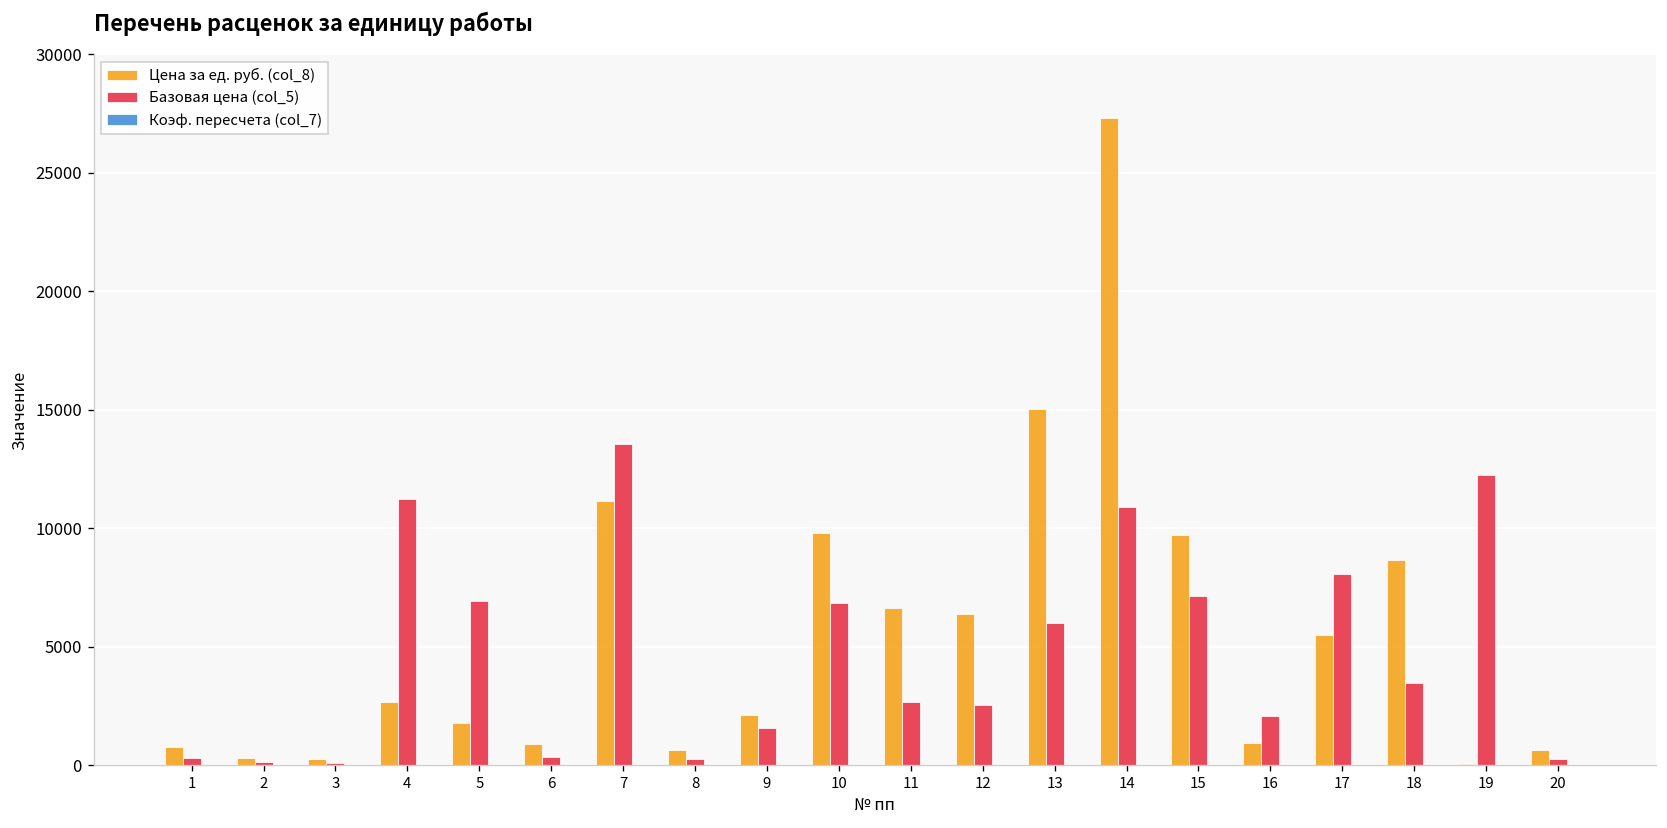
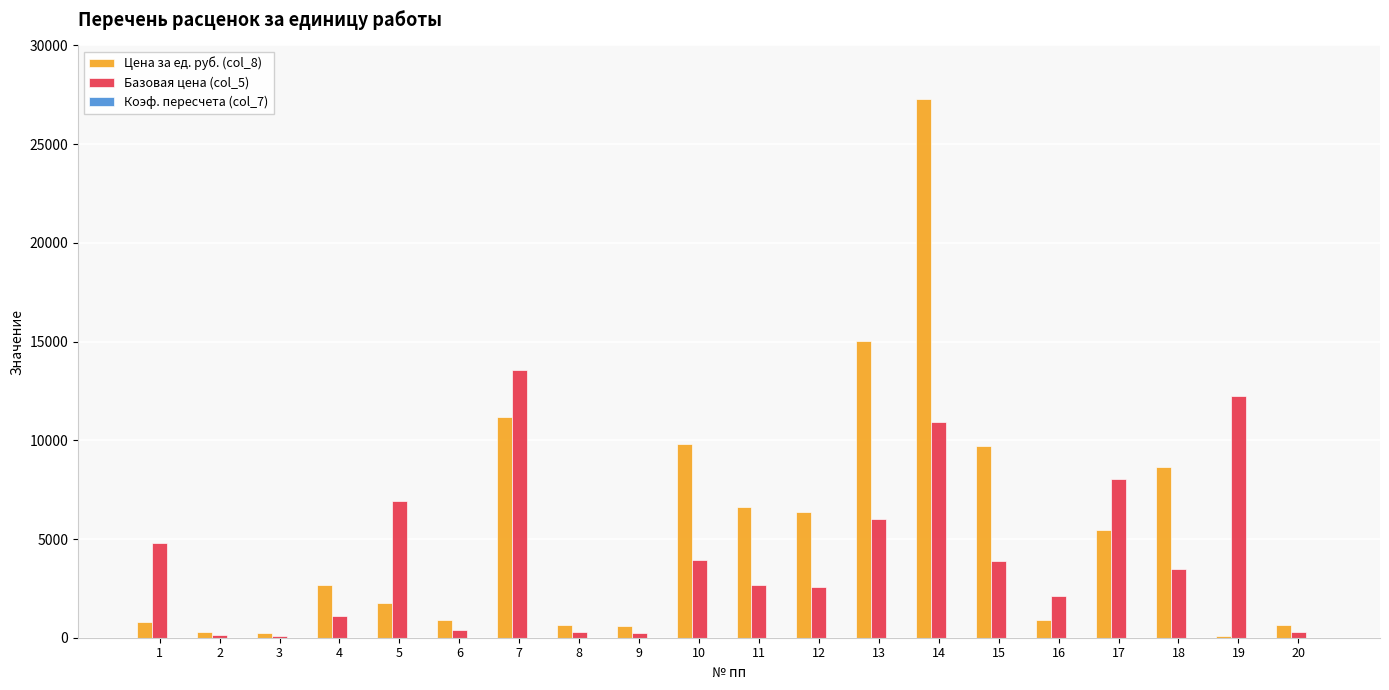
  {
    "Цена за ед. руб. (col_8)": {
      "1": 800,
      "2": 300,
      "3": 300,
      "4": 2700,
      "5": 1800,
      "6": 900,
      "7": 11200,
      "8": 600,
-     "9": 2100,
+     "9": 600,
      "10": 9800,
      "11": 6600,
      "12": 6400,
      "13": 15000,
      "14": 27300,
      "15": 9700,
      "16": 900,
      "17": 5500,
      "18": 8600,
      "20": 700
    },
    "Базовая цена (col_5)": {
-     "1": 300,
-     "4": 11200,
+     "1": 4800,
+     "4": 1100,
      "5": 6900,
      "6": 400,
      "7": 13600,
      "8": 300,
-     "9": 1600,
-     "10": 6800,
+     "9": 300,
+     "10": 3900,
      "11": 2700,
      "12": 2600,
      "13": 6000,
      "14": 10900,
-     "15": 7100,
+     "15": 3900,
      "16": 2100,
      "17": 8100,
      "18": 3500,
      "19": 12200,
      "20": 300
    }
  }
